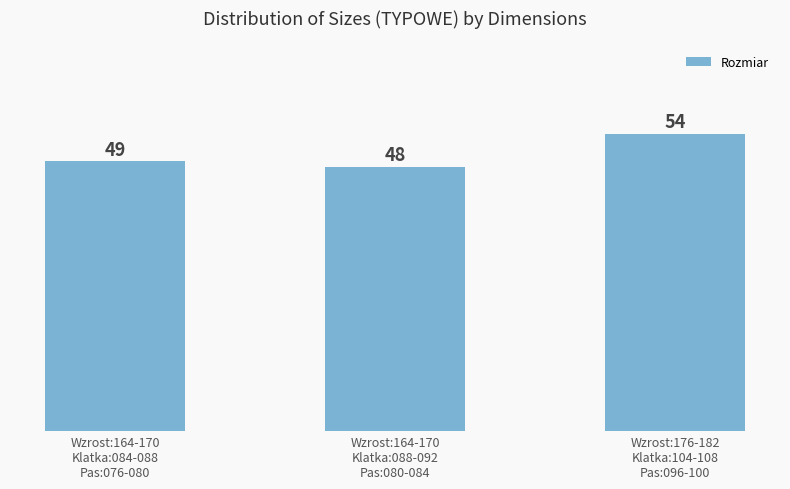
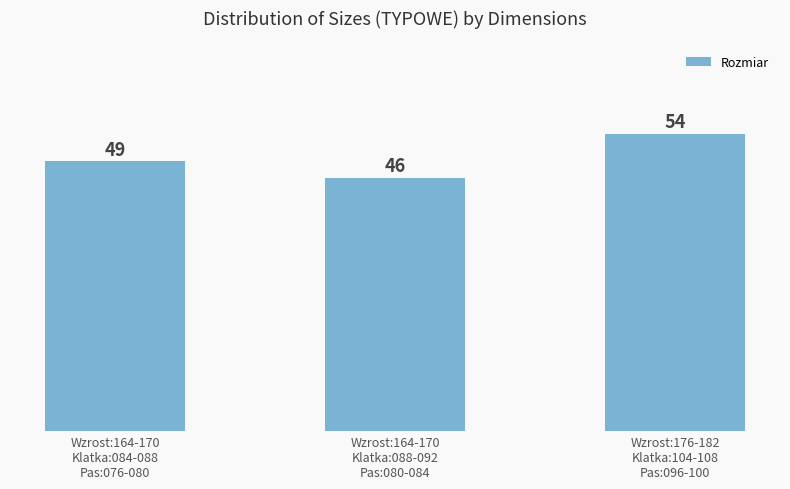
  {
    "Wzrost:164-170 Klatka:084-088 Pas:076-080": 49,
-   "Wzrost:164-170 Klatka:088-092 Pas:080-084": 48,
+   "Wzrost:164-170 Klatka:088-092 Pas:080-084": 46,
    "Wzrost:176-182 Klatka:104-108 Pas:096-100": 54
  }
